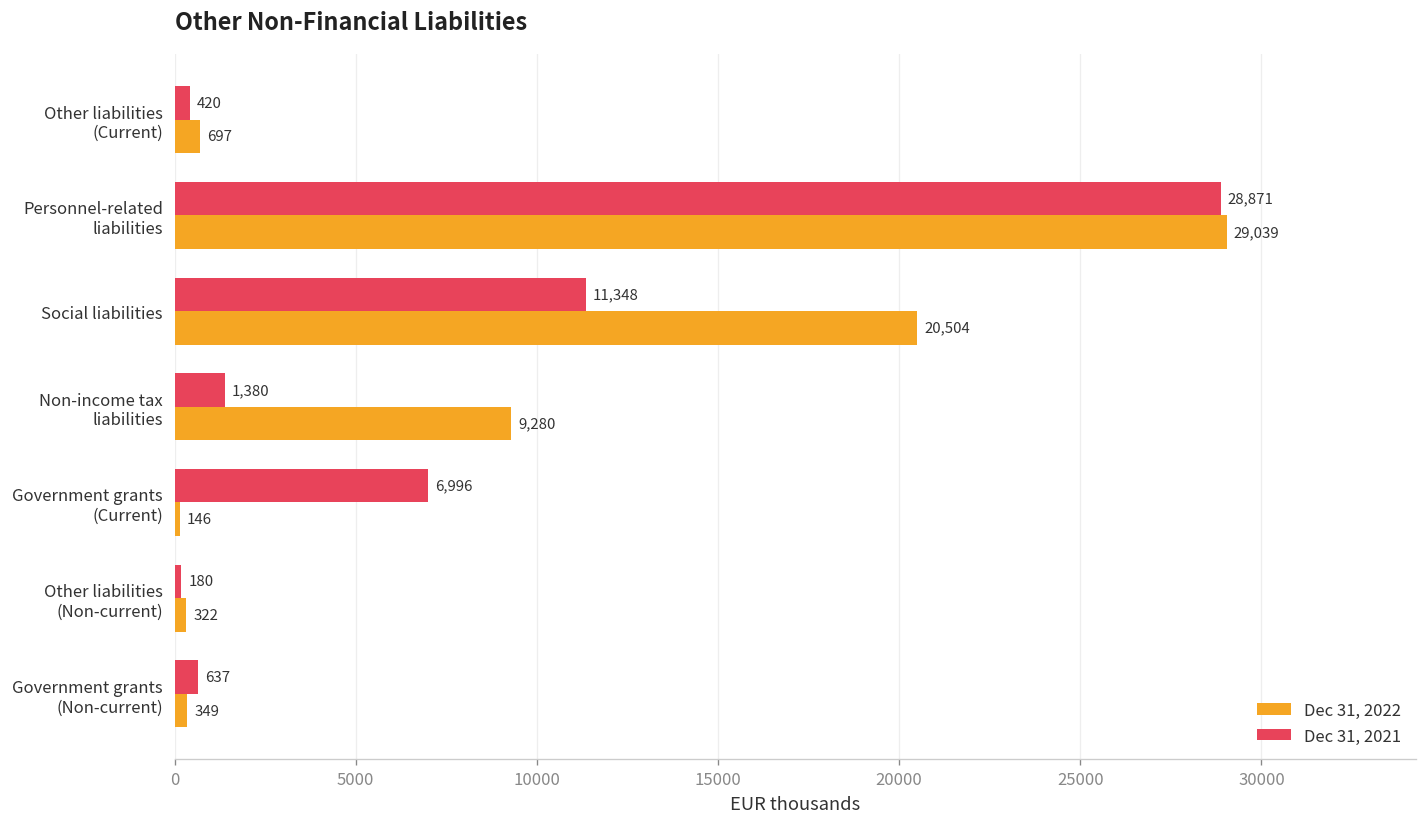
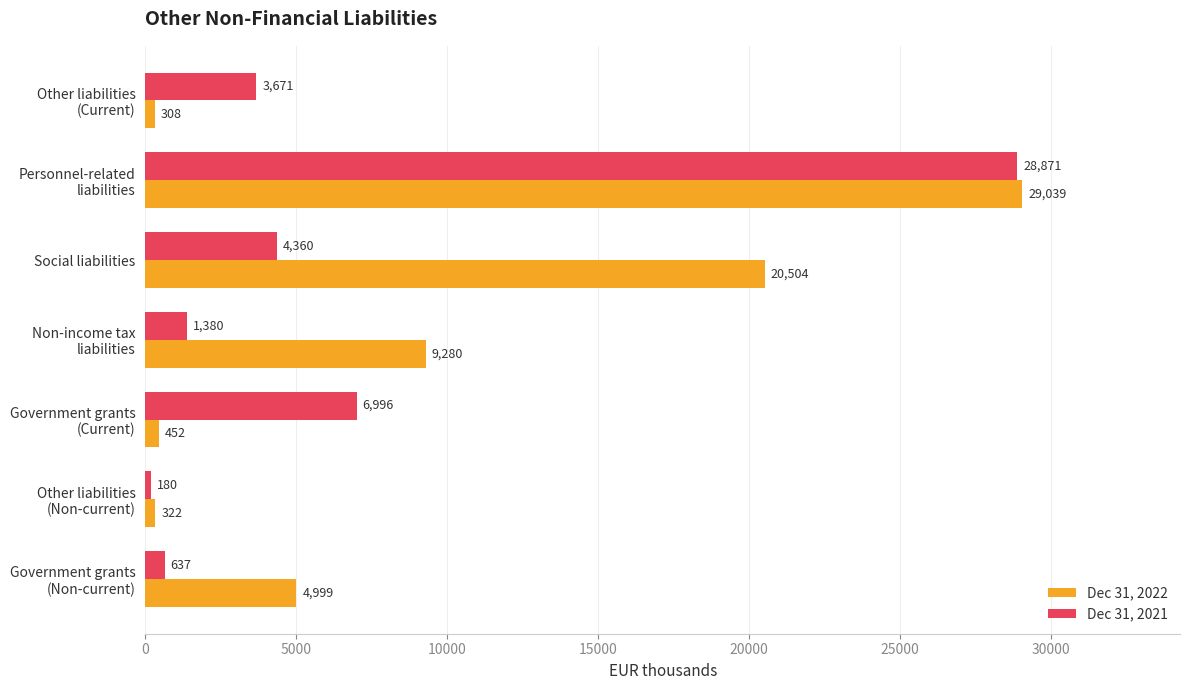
  {
    "Dec 31, 2022": {
-     "Other liabilities (Current)": "697",
+     "Other liabilities (Current)": "308",
      "Personnel-related liabilities": "29,039",
      "Social liabilities": "20,504",
      "Non-income tax liabilities": "9,280",
-     "Government grants (Current)": "146",
+     "Government grants (Current)": "452",
      "Other liabilities (Non-current)": "322",
-     "Government grants (Non-current)": "349"
+     "Government grants (Non-current)": "4,999"
    },
    "Dec 31, 2021": {
-     "Other liabilities (Current)": "420",
+     "Other liabilities (Current)": "3,671",
      "Personnel-related liabilities": "28,871",
-     "Social liabilities": "11,348",
+     "Social liabilities": "4,360",
      "Non-income tax liabilities": "1,380",
      "Government grants (Current)": "6,996",
      "Other liabilities (Non-current)": "180",
      "Government grants (Non-current)": "637"
    }
  }
